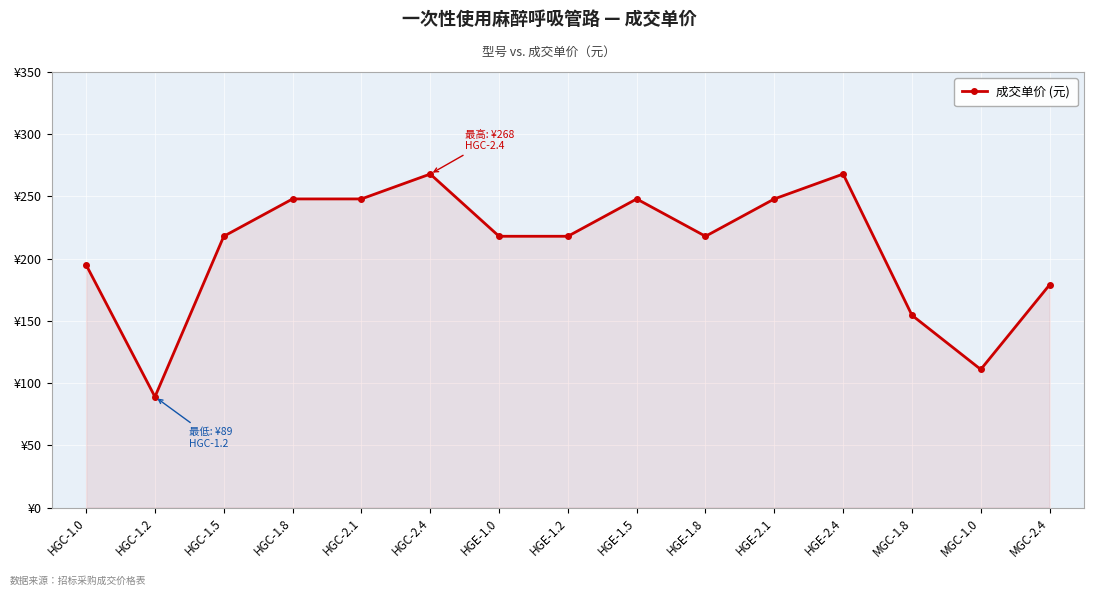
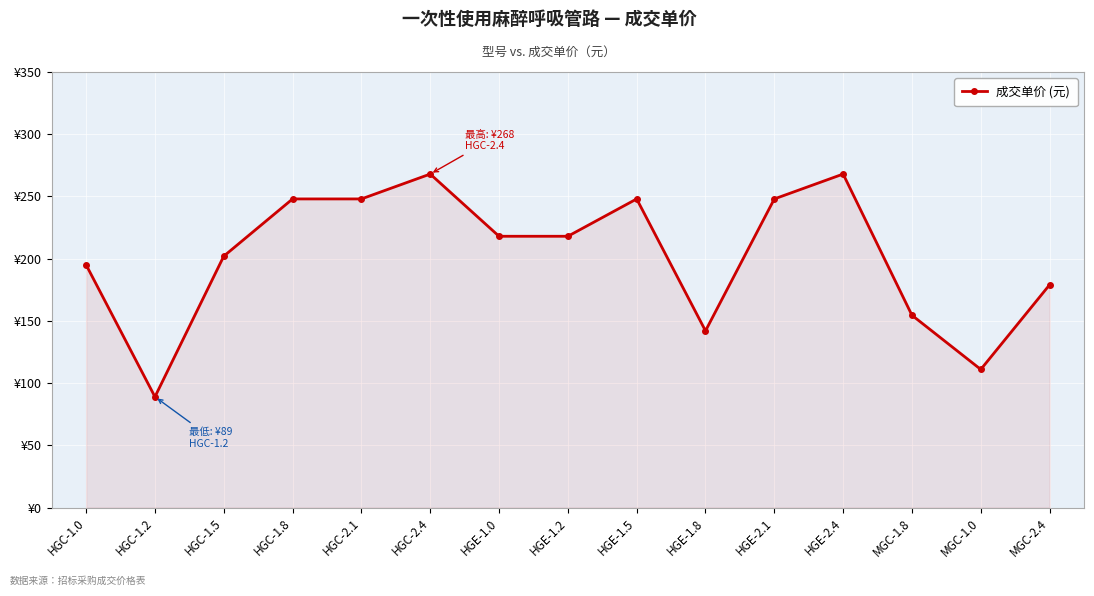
  {
    "HGC-1.0": "¥195",
-   "HGC-1.5": "¥218",
+   "HGC-1.5": "¥202",
    "HGC-1.8": "¥248",
    "HGC-2.1": "¥248",
    "HGE-1.0": "¥218",
    "HGE-1.2": "¥218",
    "HGE-1.5": "¥248",
-   "HGE-1.8": "¥218",
+   "HGE-1.8": "¥142",
    "HGE-2.1": "¥248",
    "HGE-2.4": "¥268",
    "MGC-1.8": "¥155",
    "MGC-1.0": "¥111",
    "MGC-2.4": "¥179"
  }
